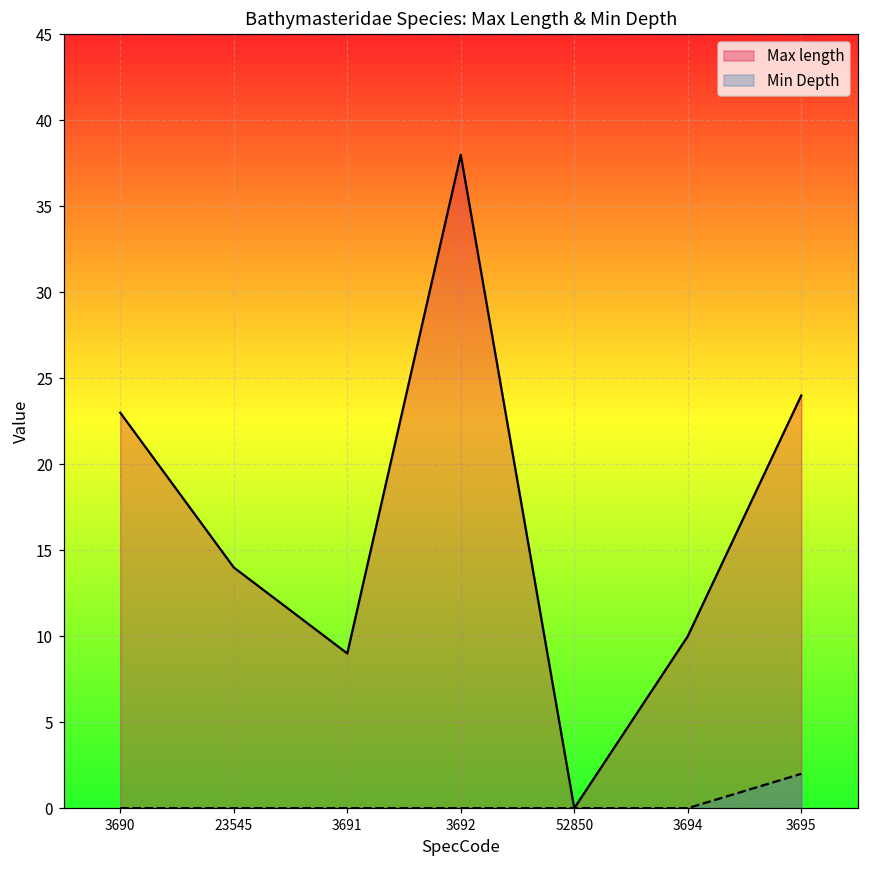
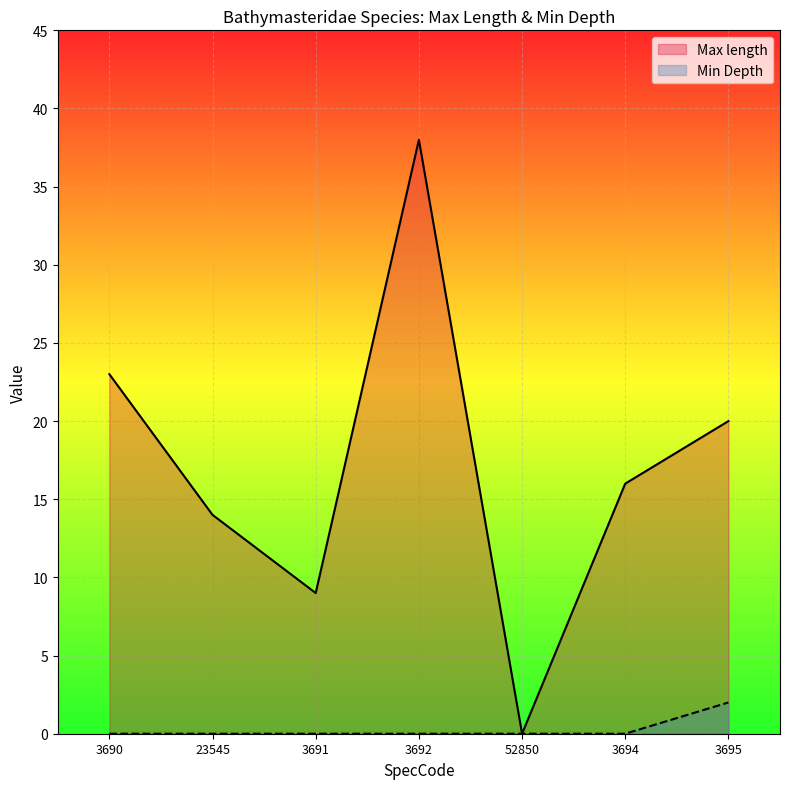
  {
    "Max length": {
      "3690": 23,
      "23545": 14,
      "3691": 9,
      "3692": 38,
-     "3694": 10,
-     "3695": 24
+     "3694": 16,
+     "3695": 20
    },
    "Min Depth": {
      "3690": 0,
      "23545": 0,
      "3691": 0,
      "3692": 0,
      "3694": 0,
      "3695": 2
    }
  }
